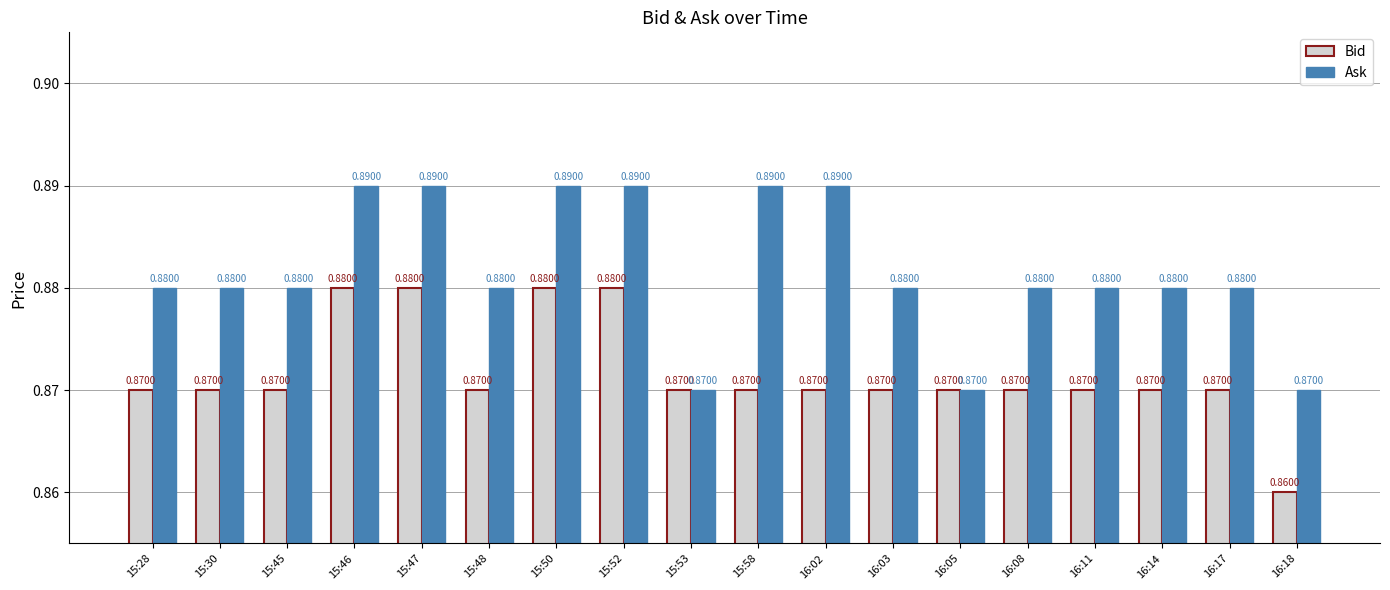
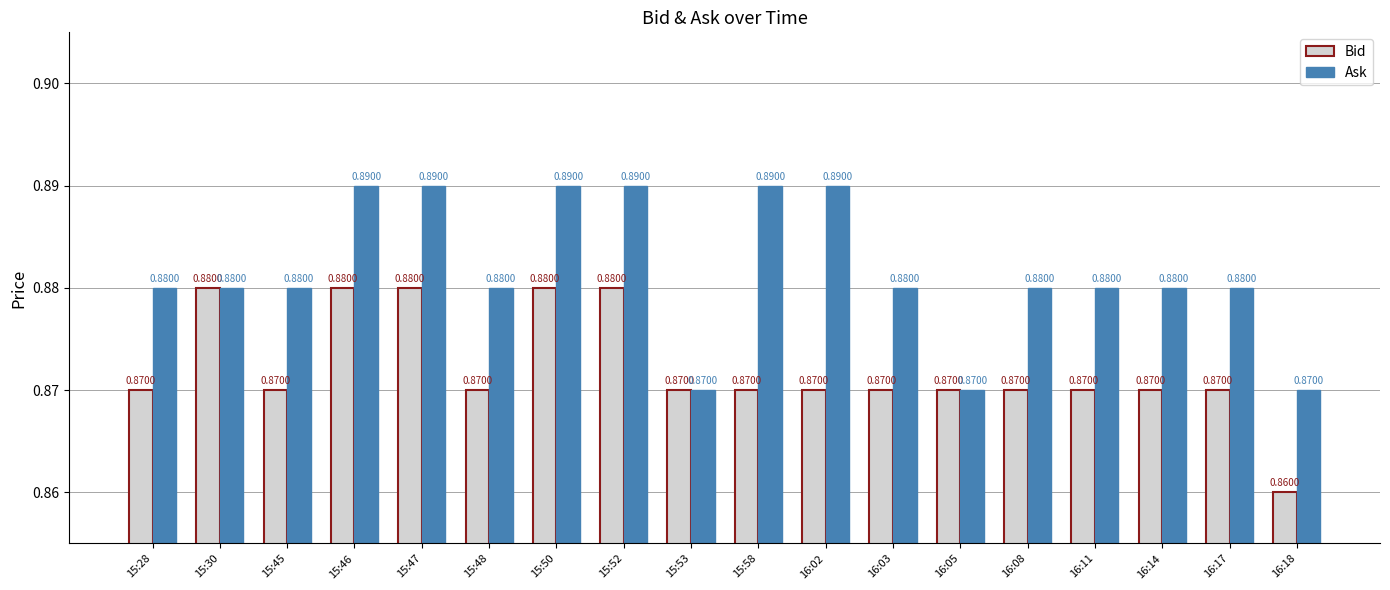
  {
    "Bid": {
      "15:28": 0.8700,
-     "15:30": 0.8700,
+     "15:30": 0.8800,
      "15:45": 0.8700,
      "15:46": 0.8800,
      "15:47": 0.8800,
      "15:48": 0.8700,
      "15:50": 0.8800,
      "15:52": 0.8800,
      "15:58": 0.8700,
      "16:02": 0.8700,
      "16:03": 0.8700,
      "16:08": 0.8700,
      "16:11": 0.8700,
      "16:14": 0.8700,
      "16:17": 0.8700,
      "16:18": 0.8600
    },
    "Ask": {
      "15:28": 0.8800,
      "15:45": 0.8800,
      "15:46": 0.8900,
      "15:47": 0.8900,
      "15:48": 0.8800,
      "15:50": 0.8900,
      "15:52": 0.8900,
      "15:58": 0.8900,
      "16:02": 0.8900,
      "16:03": 0.8800,
      "16:08": 0.8800,
      "16:11": 0.8800,
      "16:14": 0.8800,
      "16:17": 0.8800,
      "16:18": 0.8700
    }
  }
